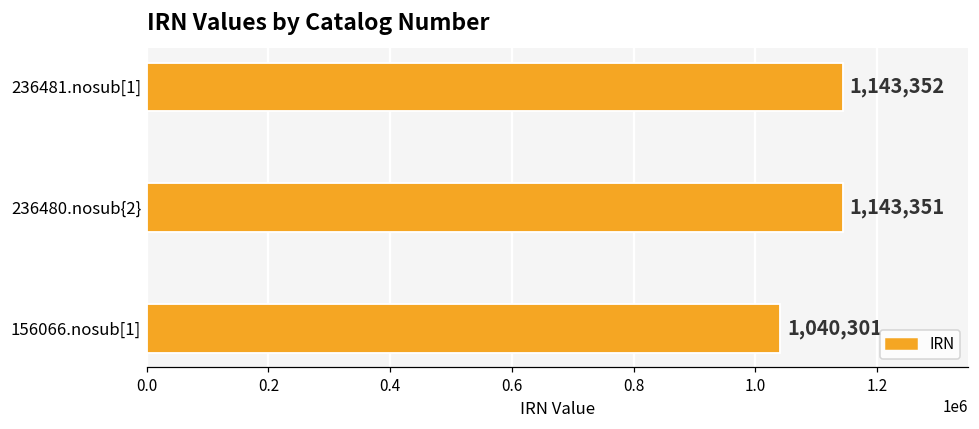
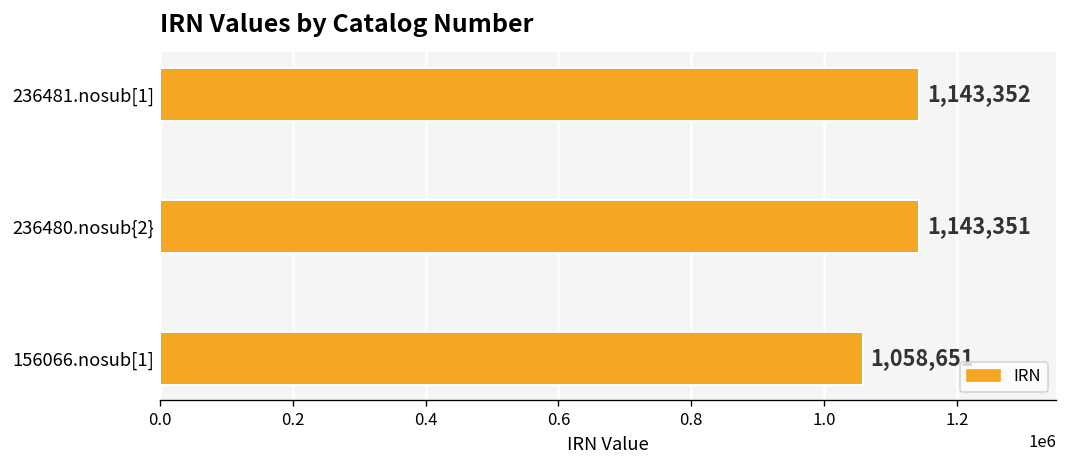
  {
    "236481.nosub[1]": "1,143,352",
    "236480.nosub{2}": "1,143,351",
-   "156066.nosub[1]": "1,040,301"
+   "156066.nosub[1]": "1,058,651"
  }
